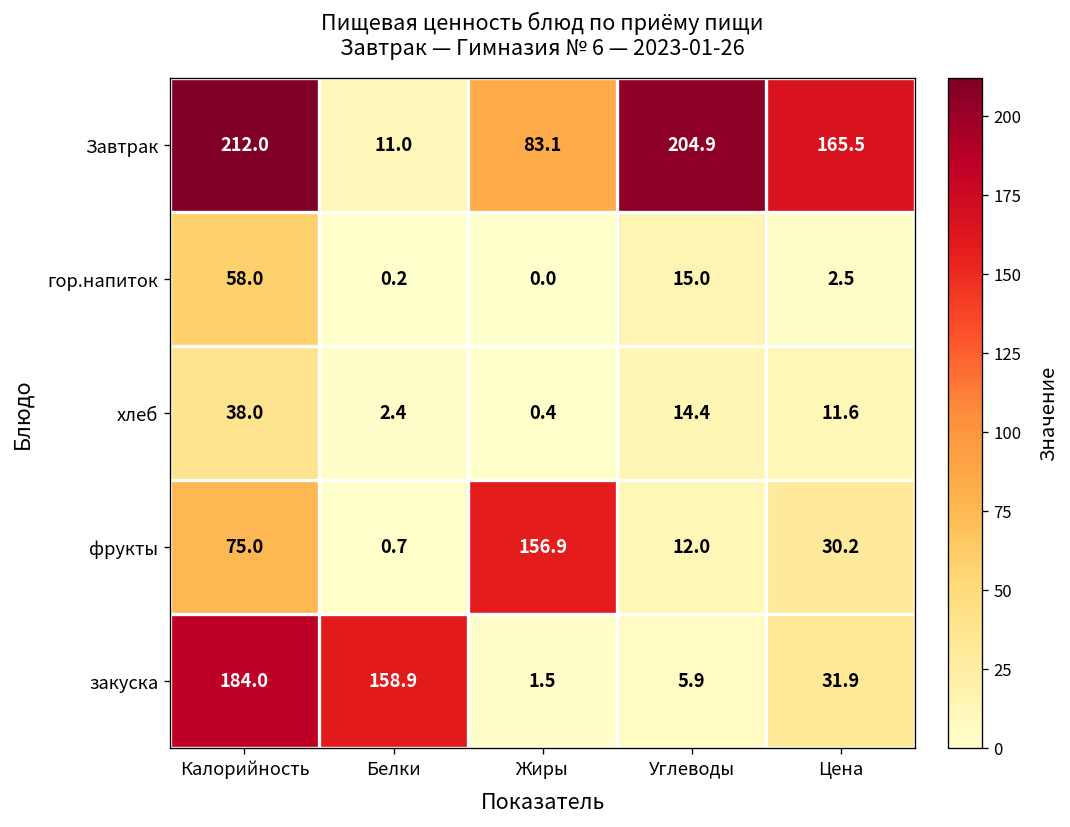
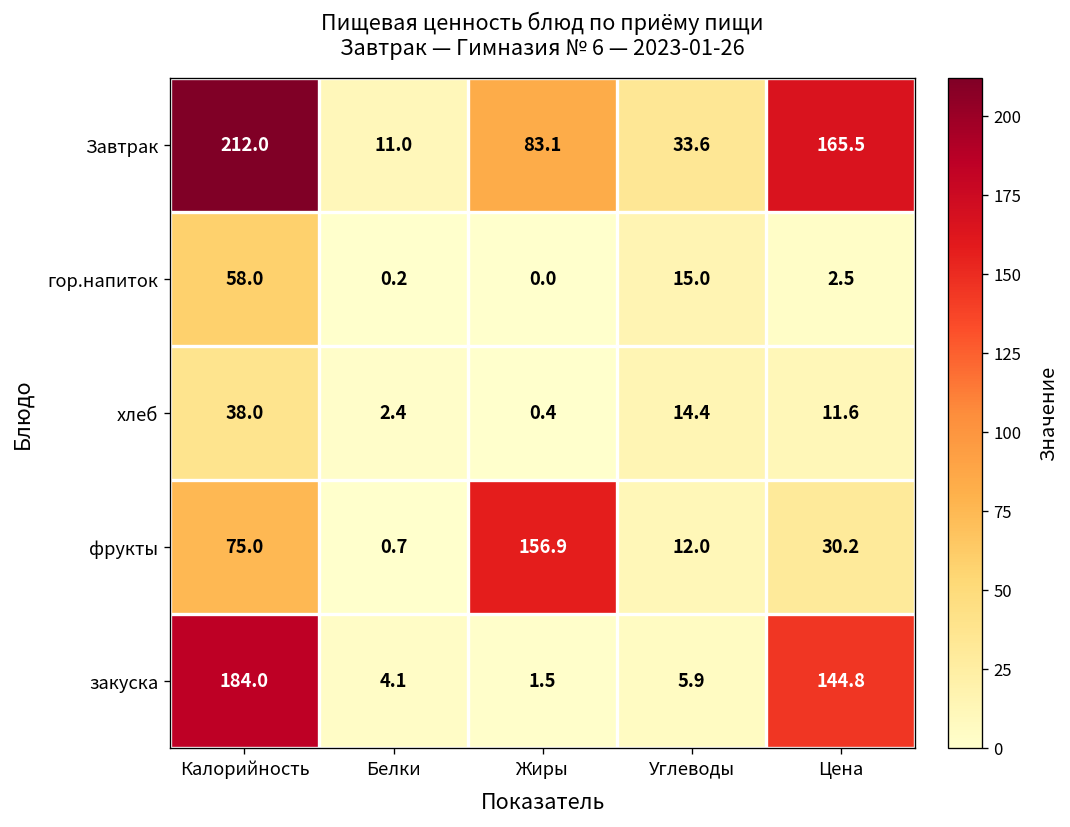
  {
    "Завтрак": {
      "Калорийность": 212.0,
      "Белки": 11.0,
      "Жиры": 83.1,
-     "Углеводы": 204.9,
+     "Углеводы": 33.6,
      "Цена": 165.5
    },
    "гор.напиток": {
      "Калорийность": 58.0,
      "Белки": 0.2,
      "Жиры": 0.0,
      "Углеводы": 15.0,
      "Цена": 2.5
    },
    "хлеб": {
      "Калорийность": 38.0,
      "Белки": 2.4,
      "Жиры": 0.4,
      "Углеводы": 14.4,
      "Цена": 11.6
    },
    "фрукты": {
      "Калорийность": 75.0,
      "Белки": 0.7,
      "Жиры": 156.9,
      "Углеводы": 12.0,
      "Цена": 30.2
    },
    "закуска": {
      "Калорийность": 184.0,
-     "Белки": 158.9,
+     "Белки": 4.1,
      "Жиры": 1.5,
      "Углеводы": 5.9,
-     "Цена": 31.9
+     "Цена": 144.8
    }
  }
